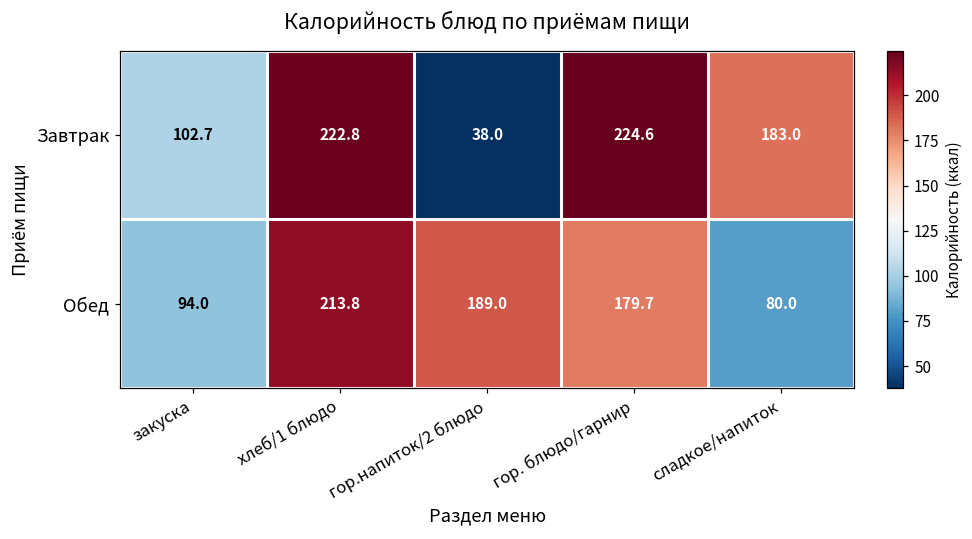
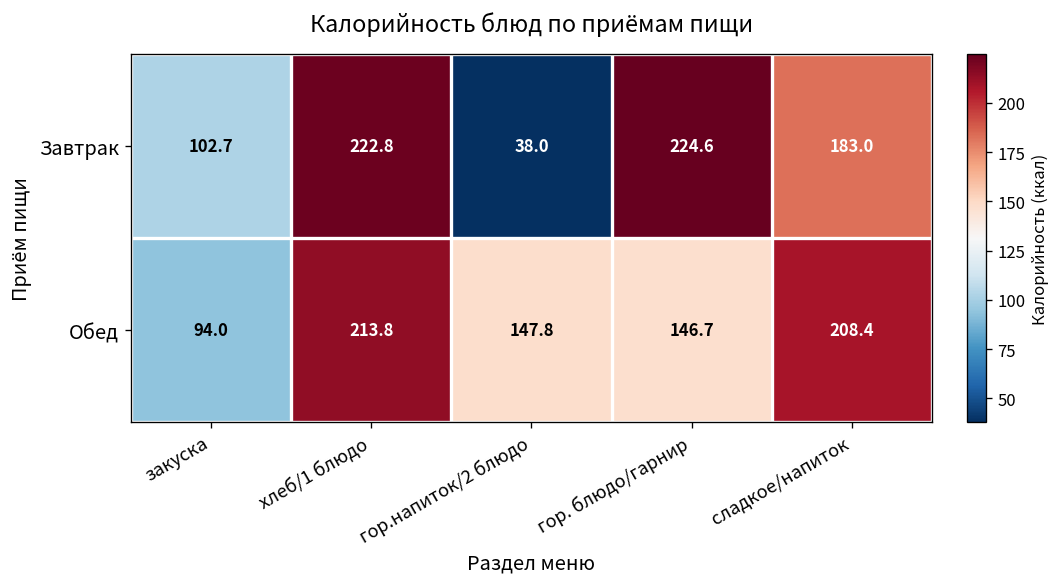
  {
    "Завтрак": {
      "закуска": 102.7,
      "хлеб/1 блюдо": 222.8,
      "гор.напиток/2 блюдо": 38.0,
      "гор. блюдо/гарнир": 224.6,
      "сладкое/напиток": 183.0
    },
    "Обед": {
      "закуска": 94.0,
      "хлеб/1 блюдо": 213.8,
-     "гор.напиток/2 блюдо": 189.0,
-     "гор. блюдо/гарнир": 179.7,
-     "сладкое/напиток": 80.0
+     "гор.напиток/2 блюдо": 147.8,
+     "гор. блюдо/гарнир": 146.7,
+     "сладкое/напиток": 208.4
    }
  }
